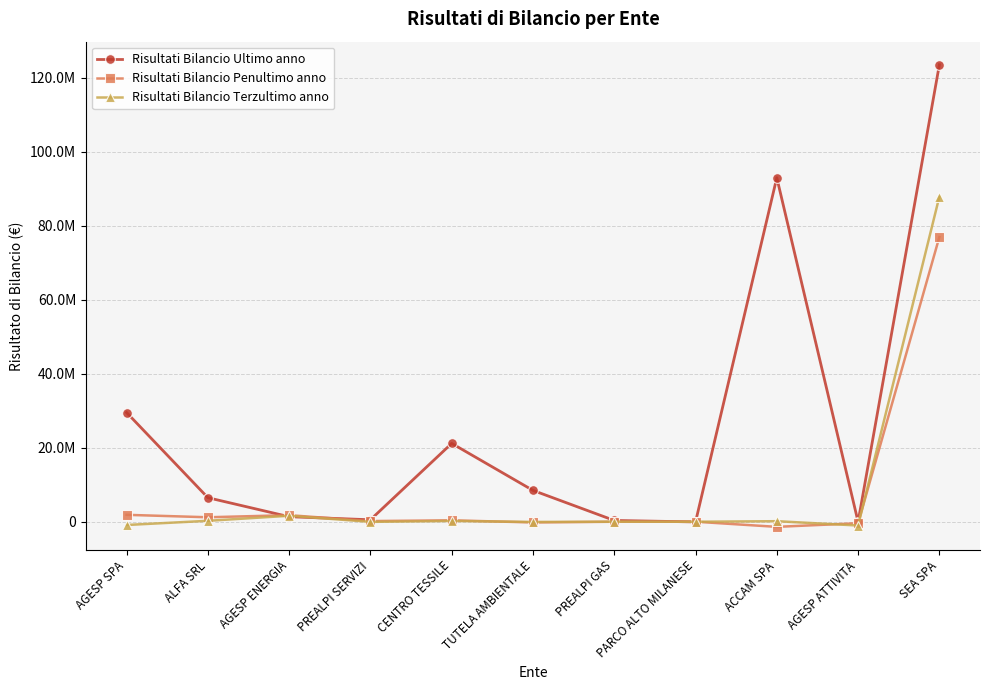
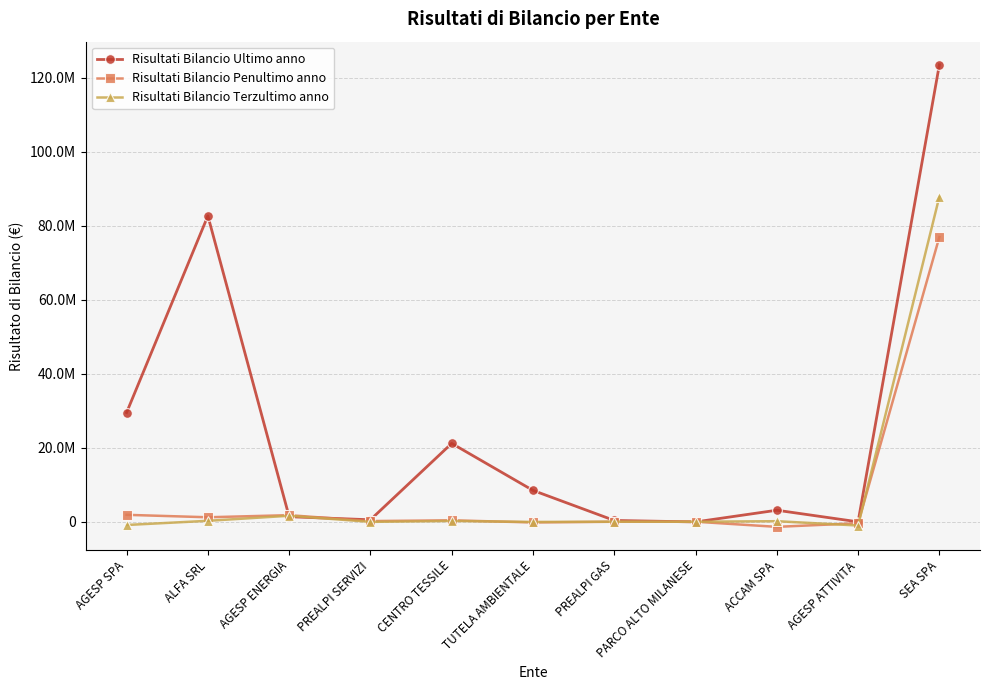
  {
    "Risultati Bilancio Ultimo anno": {
      "AGESP SPA": 30000000,
-     "ALFA SRL": 7000000,
+     "ALFA SRL": 83000000,
      "CENTRO TESSILE": 21000000,
      "TUTELA AMBIENTALE": 9000000,
-     "ACCAM SPA": 93000000,
+     "ACCAM SPA": 3000000,
      "SEA SPA": 123000000
    }
  }
